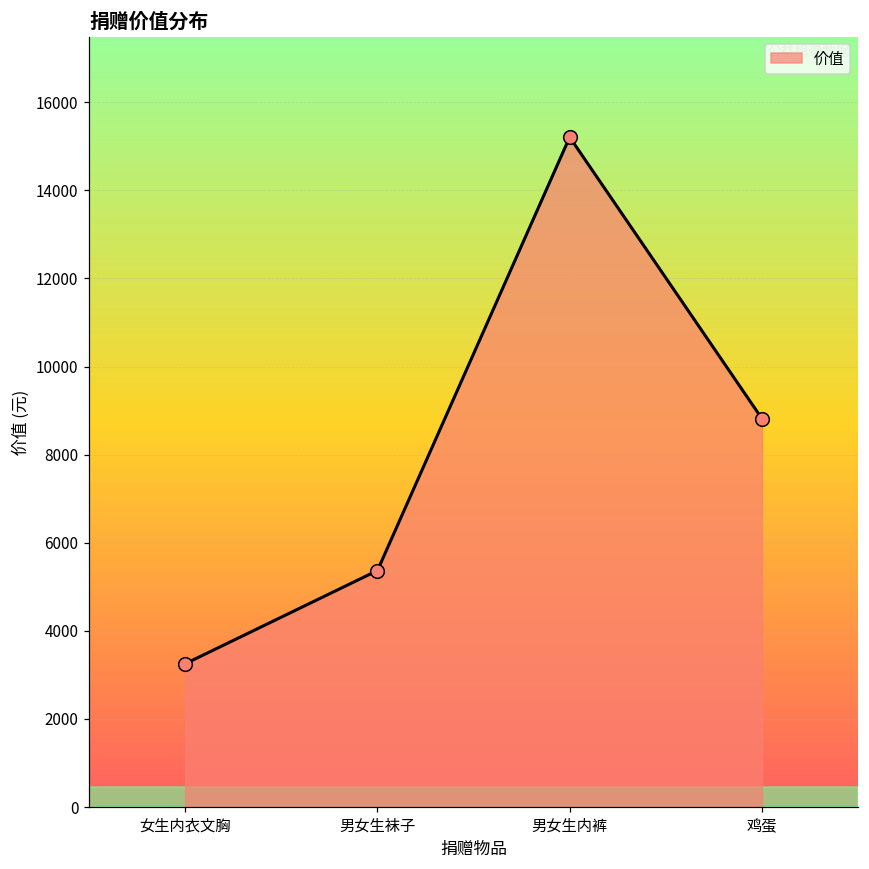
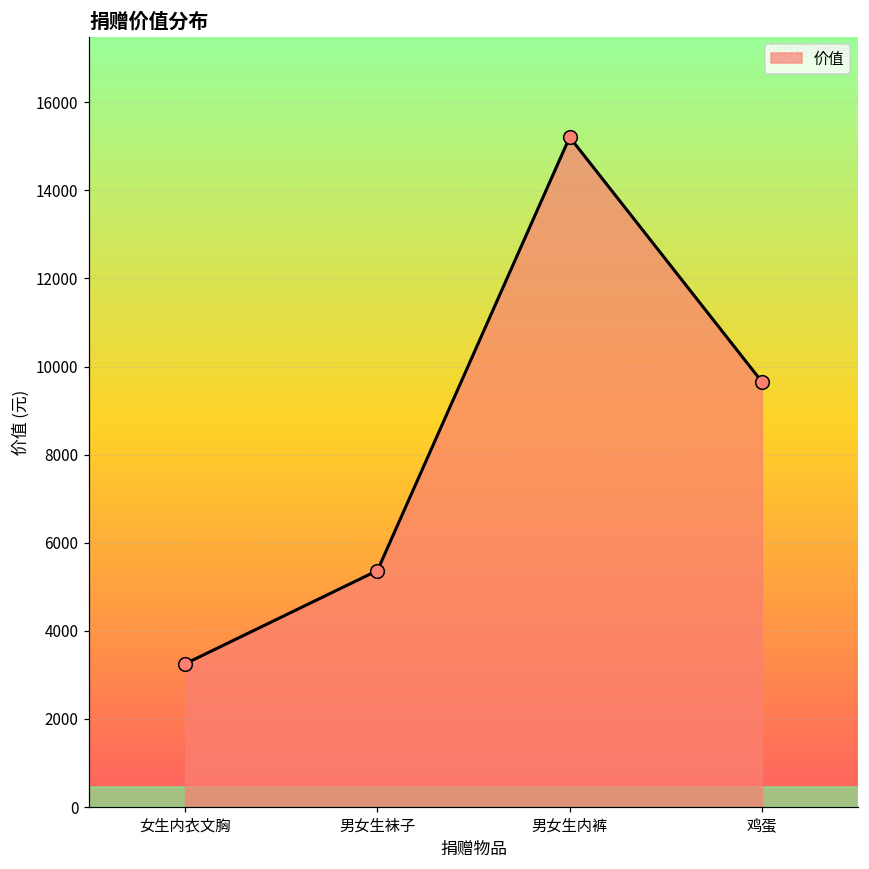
  {
    "女生内衣文胸": 3300,
    "男女生袜子": 5400,
    "男女生内裤": 15200,
-   "鸡蛋": 8800
+   "鸡蛋": 9700
  }
